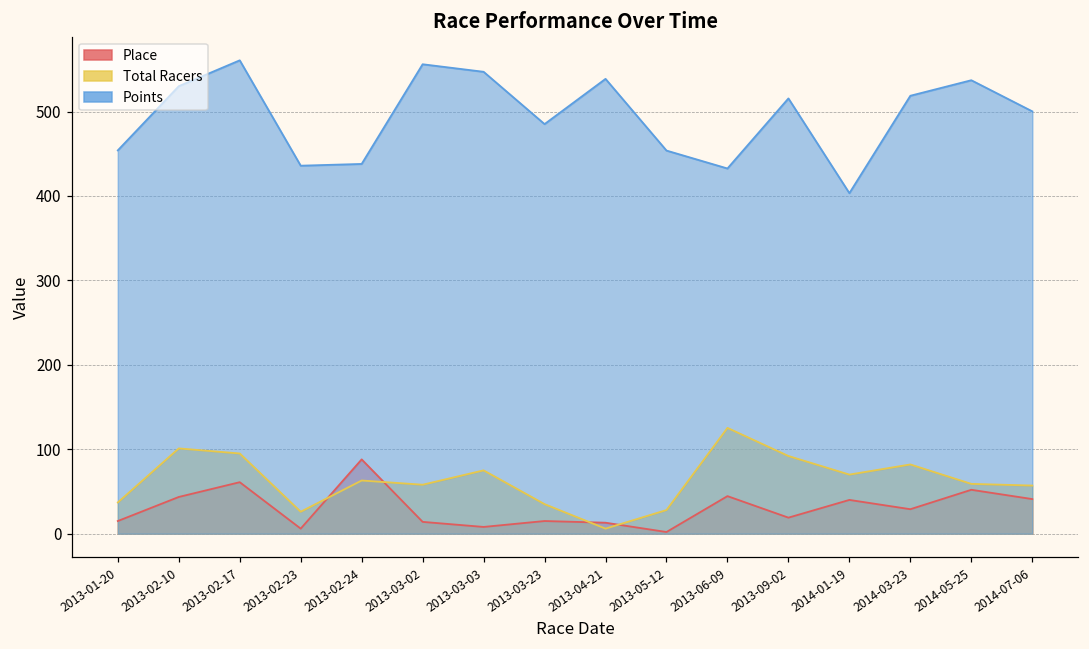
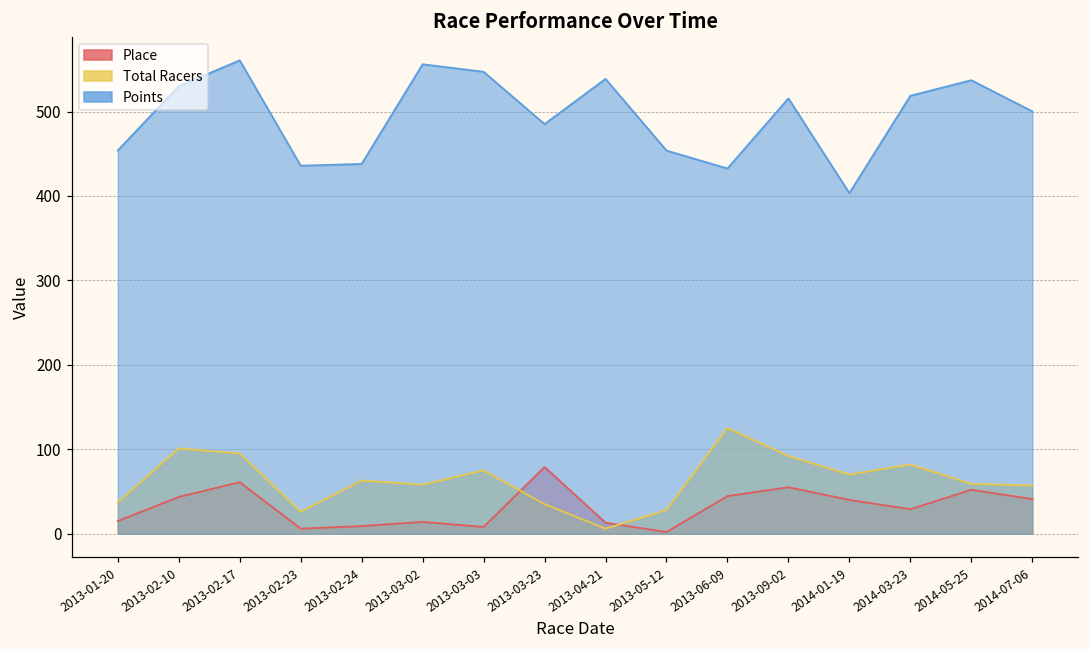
  {
    "Place": {
      "2013-01-20": 20,
      "2013-02-10": 40,
      "2013-02-17": 60,
      "2013-02-23": 10,
-     "2013-02-24": 90,
+     "2013-02-24": 10,
      "2013-03-02": 10,
      "2013-03-03": 10,
-     "2013-03-23": 20,
+     "2013-03-23": 80,
      "2013-04-21": 10,
      "2013-05-12": 0,
      "2013-06-09": 40,
-     "2013-09-02": 20,
+     "2013-09-02": 60,
      "2014-01-19": 40,
      "2014-03-23": 30,
      "2014-05-25": 50,
      "2014-07-06": 40
    },
    "Total Racers": {
      "2013-01-20": 40,
      "2013-02-10": 100,
      "2013-02-17": 100,
      "2013-02-23": 30,
      "2013-02-24": 60,
      "2013-03-02": 60,
      "2013-03-03": 80,
      "2013-03-23": 40,
      "2013-04-21": 10,
      "2013-05-12": 30,
      "2013-06-09": 130,
      "2013-09-02": 90,
      "2014-01-19": 70,
      "2014-03-23": 80,
      "2014-05-25": 60,
      "2014-07-06": 60
    },
    "Points": {
      "2013-01-20": 450,
      "2013-02-17": 560,
      "2013-02-23": 440,
      "2013-02-24": 440,
      "2013-03-02": 560,
      "2013-03-03": 550,
      "2013-03-23": 490,
      "2013-04-21": 540,
      "2013-05-12": 450,
      "2013-06-09": 430,
      "2013-09-02": 520,
      "2014-01-19": 400,
      "2014-03-23": 520,
      "2014-05-25": 540,
      "2014-07-06": 500
    }
  }
